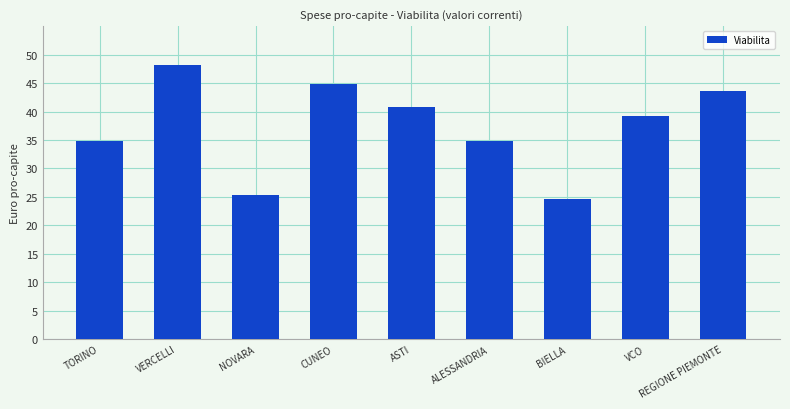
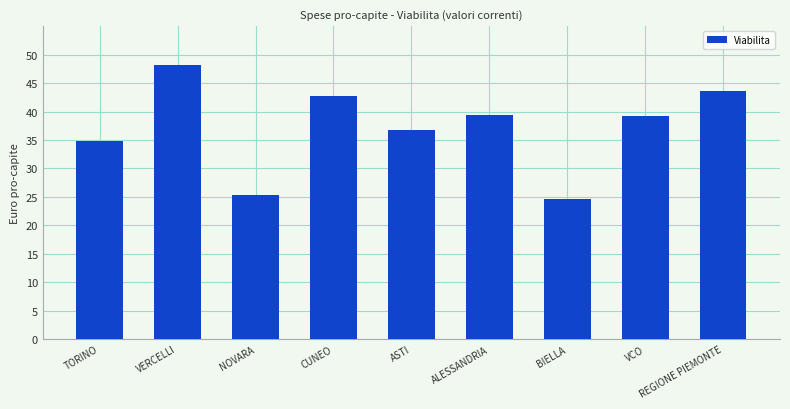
  {
    "TORINO": 35,
    "VERCELLI": 48,
    "NOVARA": 25,
-   "CUNEO": 45,
-   "ASTI": 41,
-   "ALESSANDRIA": 35,
+   "CUNEO": 43,
+   "ASTI": 37,
+   "ALESSANDRIA": 39,
    "BIELLA": 25,
    "VCO": 39,
    "REGIONE PIEMONTE": 44
  }
